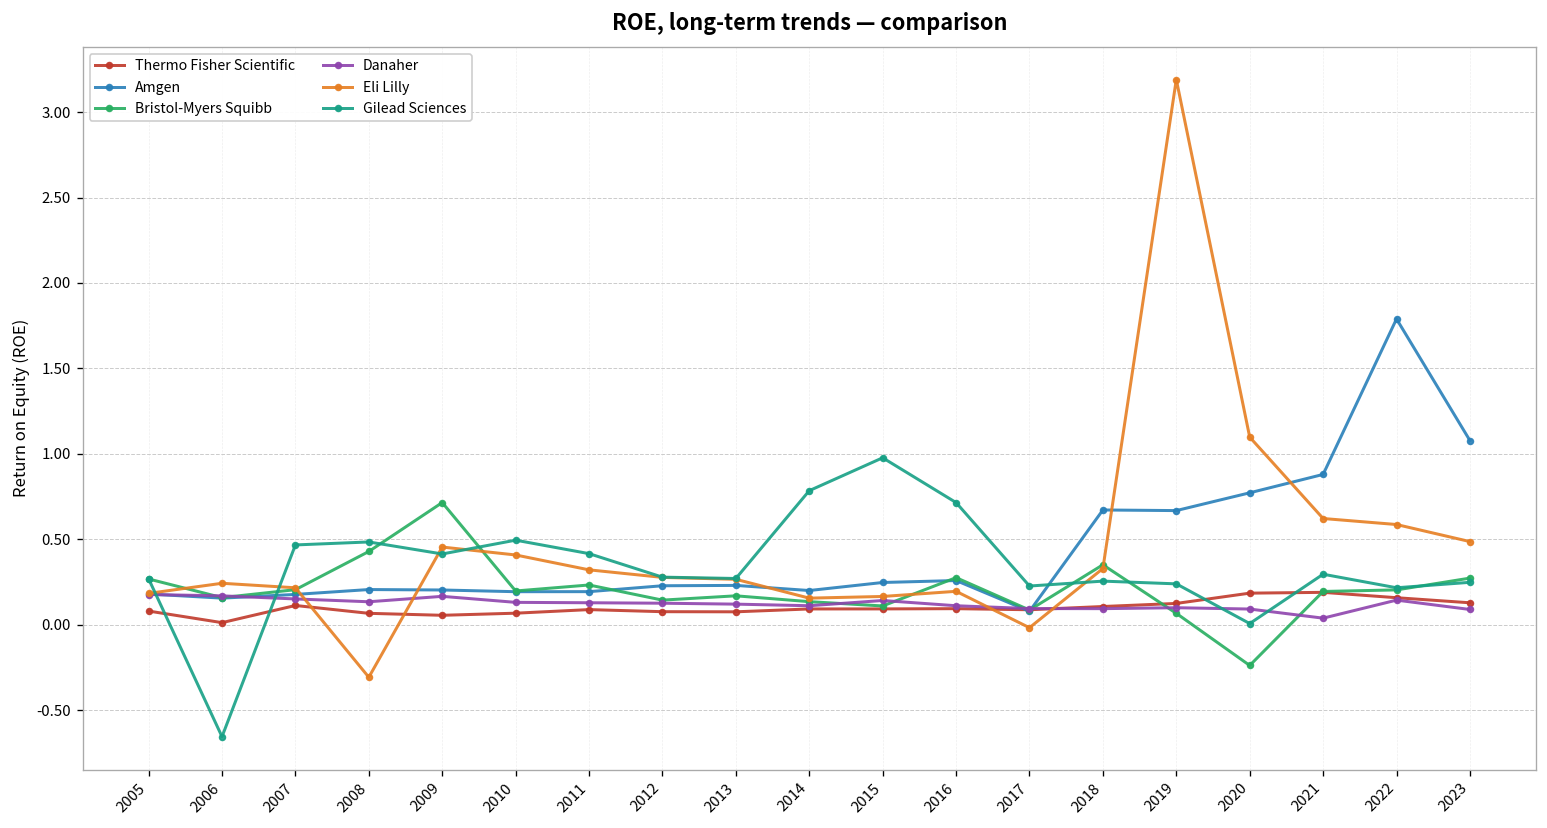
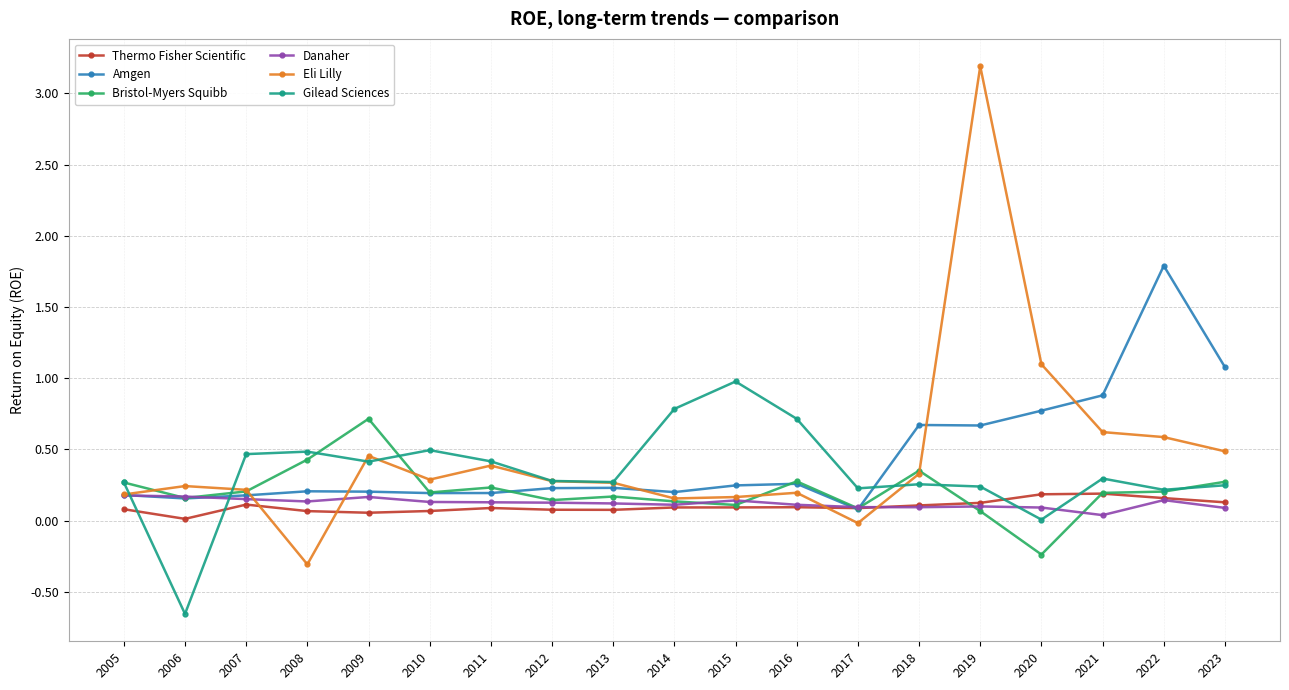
  {
    "Thermo Fisher Scientific": {
      "2005": 0.08,
      "2006": 0.01,
      "2007": 0.11,
      "2008": 0.07,
      "2009": 0.06,
      "2010": 0.07,
      "2011": 0.09,
      "2012": 0.08,
      "2013": 0.08,
      "2014": 0.09,
      "2019": 0.12,
      "2020": 0.18,
      "2023": 0.13
    },
    "Amgen": {
      "2007": 0.18,
      "2008": 0.21,
      "2009": 0.20,
      "2011": 0.19,
      "2012": 0.23,
      "2013": 0.23,
      "2014": 0.20,
      "2015": 0.25,
      "2018": 0.67,
      "2019": 0.67,
      "2020": 0.77,
      "2021": 0.88,
      "2022": 1.79,
      "2023": 1.08
    },
    "Danaher": {
      "2007": 0.15,
      "2008": 0.13,
      "2009": 0.17,
      "2010": 0.13,
      "2011": 0.13,
      "2012": 0.13,
      "2013": 0.12,
      "2014": 0.11,
      "2015": 0.14,
      "2019": 0.10,
      "2020": 0.09,
      "2021": 0.04,
      "2023": 0.09
    },
    "Eli Lilly": {
      "2006": 0.24,
      "2008": -0.31,
      "2009": 0.45,
-     "2010": 0.41,
-     "2011": 0.32,
+     "2010": 0.29,
+     "2011": 0.39,
      "2014": 0.16,
      "2015": 0.17,
      "2016": 0.20,
      "2017": -0.02,
      "2018": 0.33,
      "2019": 3.19,
      "2020": 1.10,
      "2021": 0.62,
      "2022": 0.59,
      "2023": 0.49
    }
  }
